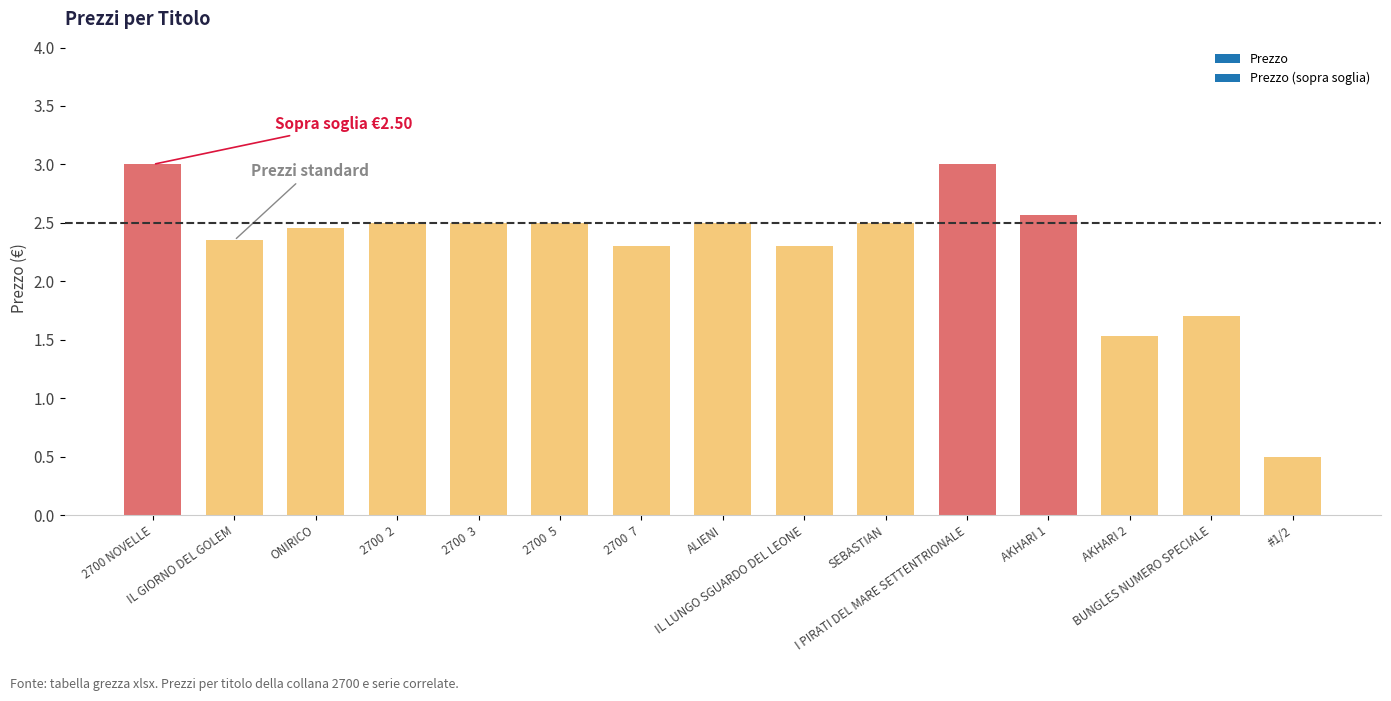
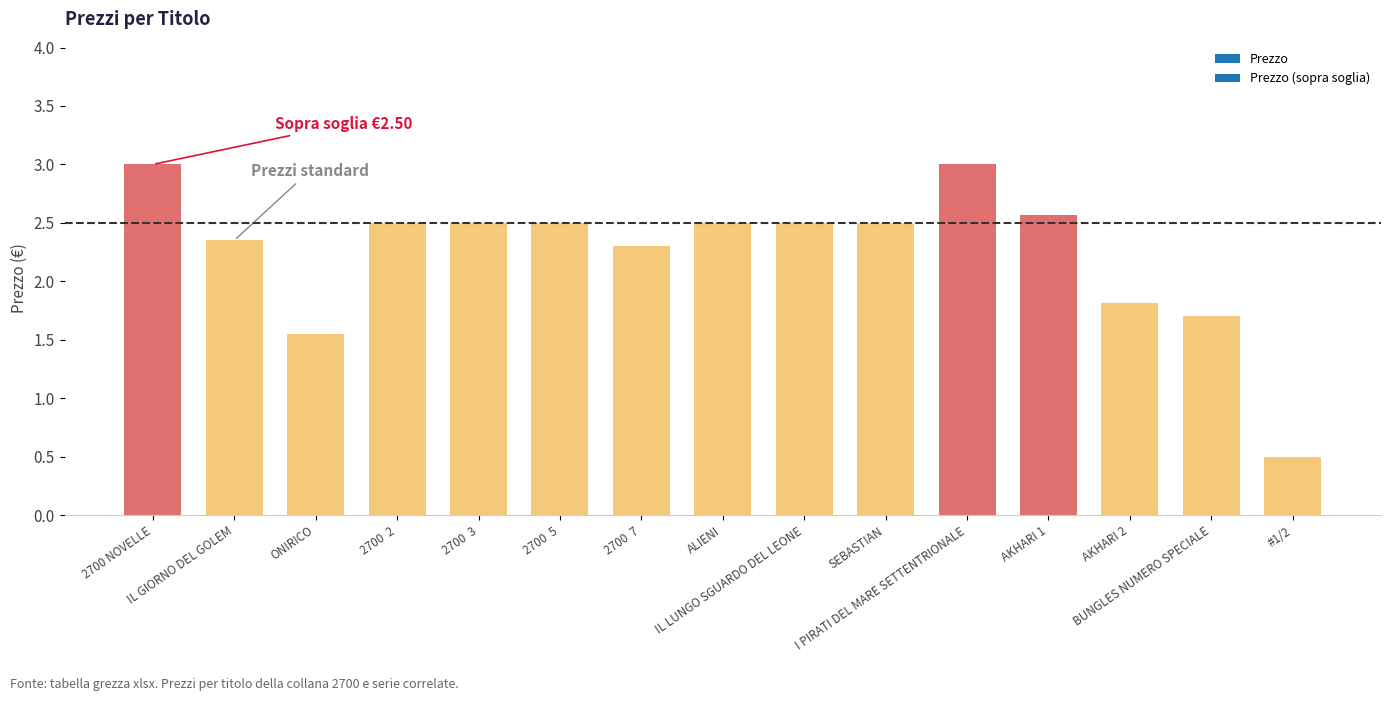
  {
    "IL GIORNO DEL GOLEM": 2.35,
-   "ONIRICO": 2.46,
+   "ONIRICO": 1.55,
    "2700 2": 2.50,
    "2700 3": 2.50,
    "2700 5": 2.50,
    "2700 7": 2.30,
    "ALIENI": 2.50,
-   "IL LUNGO SGUARDO DEL LEONE": 2.3,
+   "IL LUNGO SGUARDO DEL LEONE": 2.5,
    "SEBASTIAN": 2.50,
    "I PIRATI DEL MARE SETTENTRIONALE": 3.00,
    "AKHARI 1": 2.57,
-   "AKHARI 2": 1.53,
+   "AKHARI 2": 1.81,
    "BUNGLES NUMERO SPECIALE": 1.70,
    "#1/2": 0.50
  }
